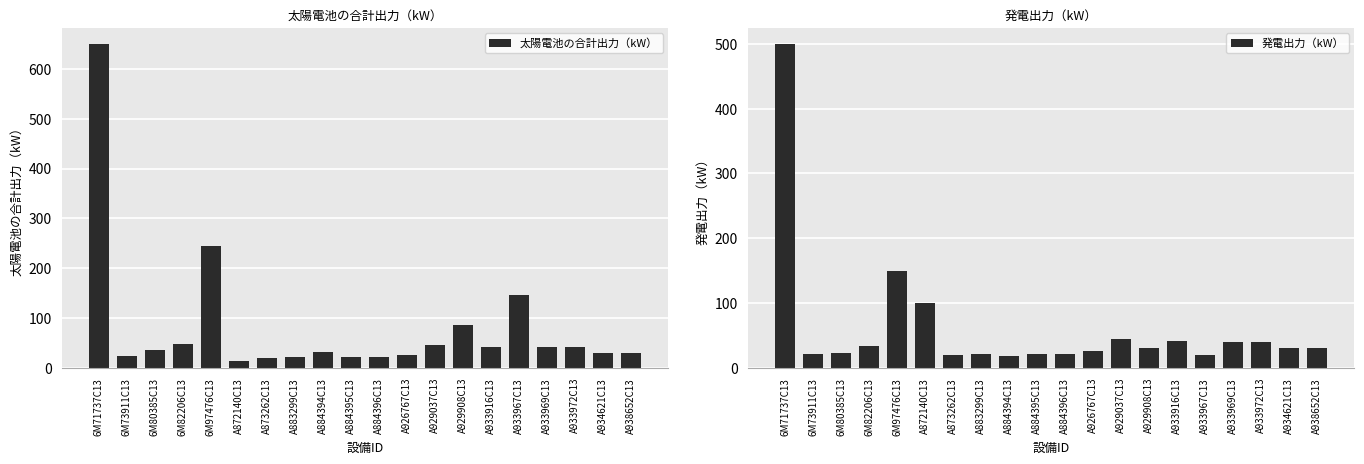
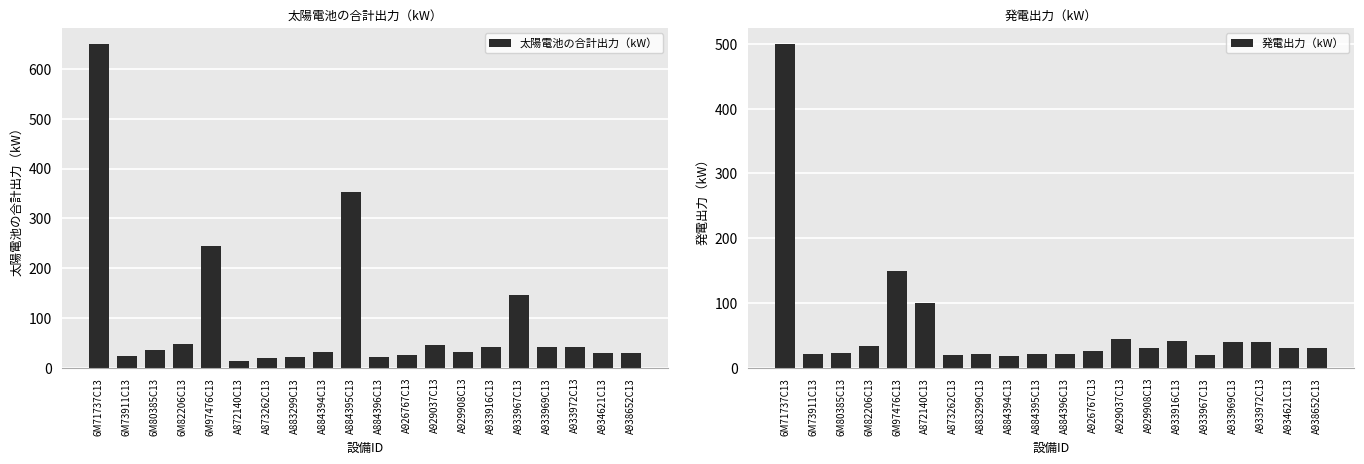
  {
    "太陽電池の合計出力（kW）": {
      "6M71737C13": 650,
      "6M73911C13": 20,
      "6M80385C13": 40,
      "6M82206C13": 50,
      "6M97476C13": 240,
      "A872140C13": 10,
      "A873262C13": 20,
      "A883299C13": 20,
      "A884394C13": 30,
-     "A884395C13": 20,
+     "A884395C13": 350,
      "A884396C13": 20,
      "A926767C13": 30,
      "A929037C13": 40,
-     "A929908C13": 90,
+     "A929908C13": 30,
      "A933916C13": 40,
      "A933967C13": 150,
      "A933969C13": 40,
      "A933972C13": 40,
      "A934621C13": 30,
      "A938652C13": 30
    },
    "発電出力（kW）": {
      "6M71737C13": 500,
      "6M73911C13": 20,
      "6M80385C13": 20,
      "6M82206C13": 30,
      "6M97476C13": 150,
      "A872140C13": 100,
      "A873262C13": 20,
      "A883299C13": 20,
      "A884394C13": 20,
      "A884395C13": 20,
      "A884396C13": 20,
      "A926767C13": 30,
      "A929037C13": 40,
      "A929908C13": 30,
      "A933916C13": 40,
      "A933967C13": 20,
      "A933969C13": 40,
      "A933972C13": 40,
      "A934621C13": 30,
      "A938652C13": 30
    }
  }
